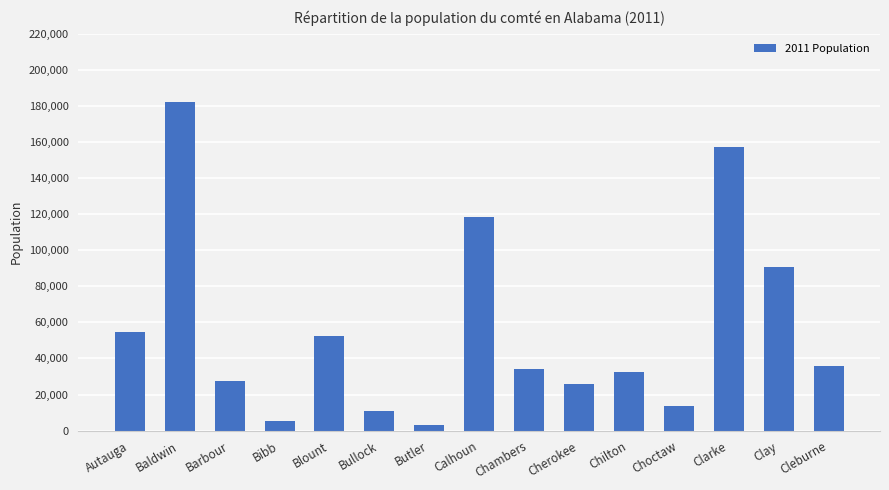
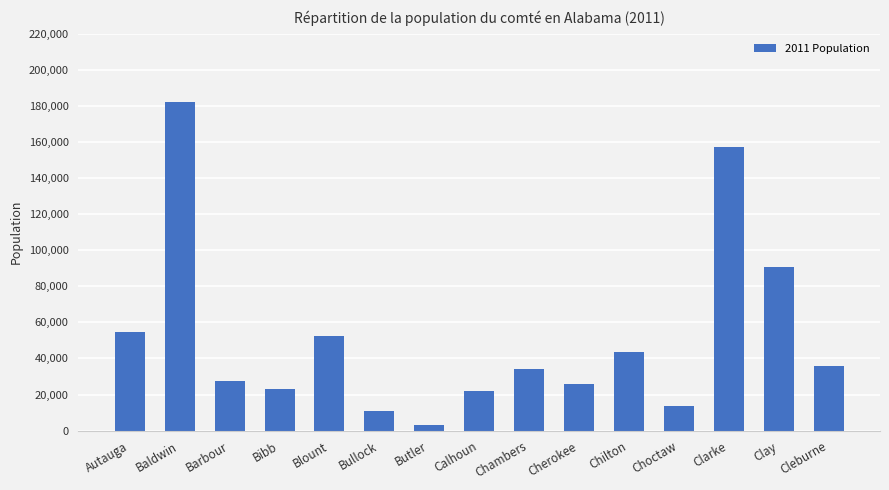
  {
    "Autauga": "55,000",
    "Baldwin": "182,000",
    "Barbour": "27,000",
-   "Bibb": "6,000",
+   "Bibb": "23,000",
    "Blount": "53,000",
    "Bullock": "11,000",
    "Butler": "3,000",
-   "Calhoun": "119,000",
+   "Calhoun": "22,000",
    "Chambers": "34,000",
    "Cherokee": "26,000",
-   "Chilton": "32,000",
+   "Chilton": "44,000",
    "Choctaw": "14,000",
    "Clarke": "157,000",
    "Clay": "91,000",
    "Cleburne": "36,000"
  }
